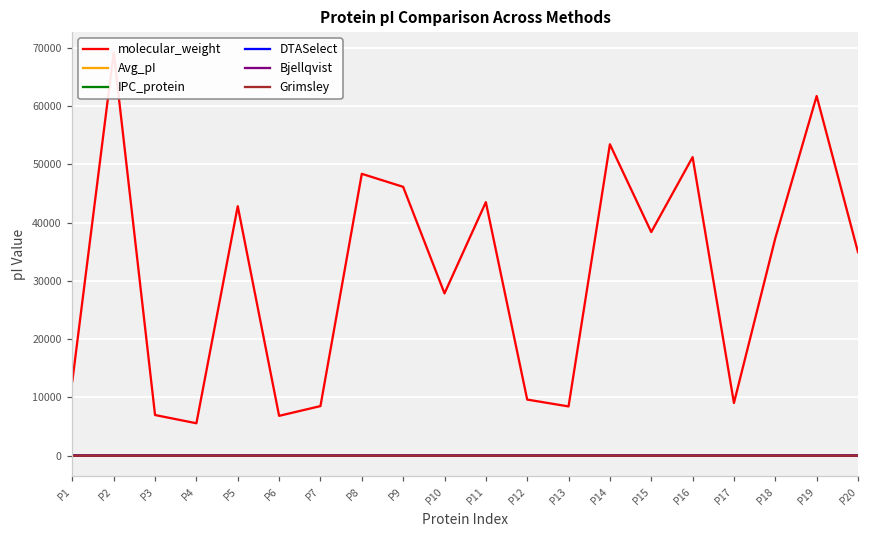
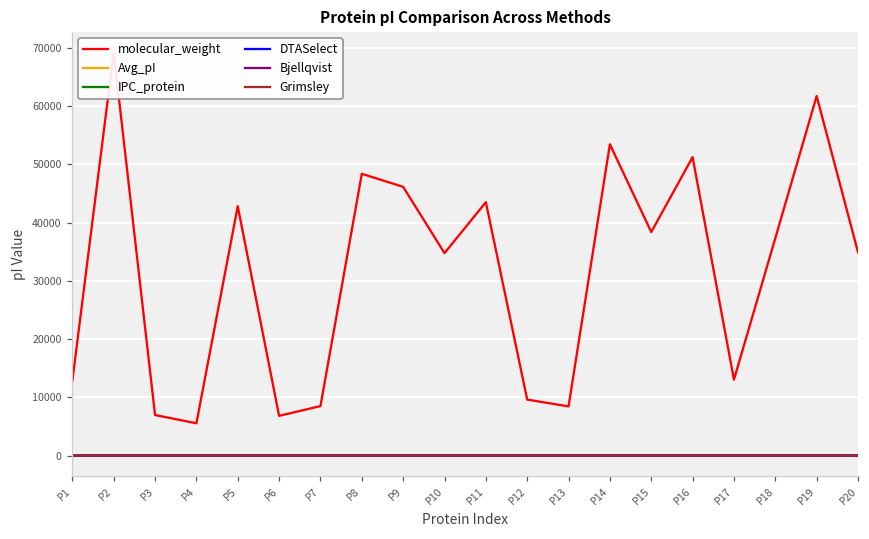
  {
    "molecular_weight": {
      "P1": 13000,
      "P3": 7000,
      "P4": 6000,
      "P5": 43000,
      "P6": 7000,
      "P7": 9000,
      "P8": 48000,
      "P9": 46000,
-     "P10": 28000,
+     "P10": 35000,
      "P11": 43000,
      "P12": 10000,
      "P13": 8000,
      "P14": 53000,
      "P15": 38000,
      "P16": 51000,
-     "P17": 9000,
+     "P17": 13000,
      "P18": 37000,
      "P19": 62000,
      "P20": 35000
    },
    "Grimsley": {
      "P1": 0,
      "P2": 0,
      "P3": 0,
      "P4": 0,
      "P5": 0,
      "P6": 0,
      "P7": 0,
      "P8": 0,
      "P9": 0,
      "P10": 0,
      "P11": 0,
      "P12": 0,
      "P13": 0,
      "P14": 0,
      "P15": 0,
      "P16": 0,
      "P17": 0,
      "P18": 0,
      "P19": 0,
      "P20": 0
    }
  }
